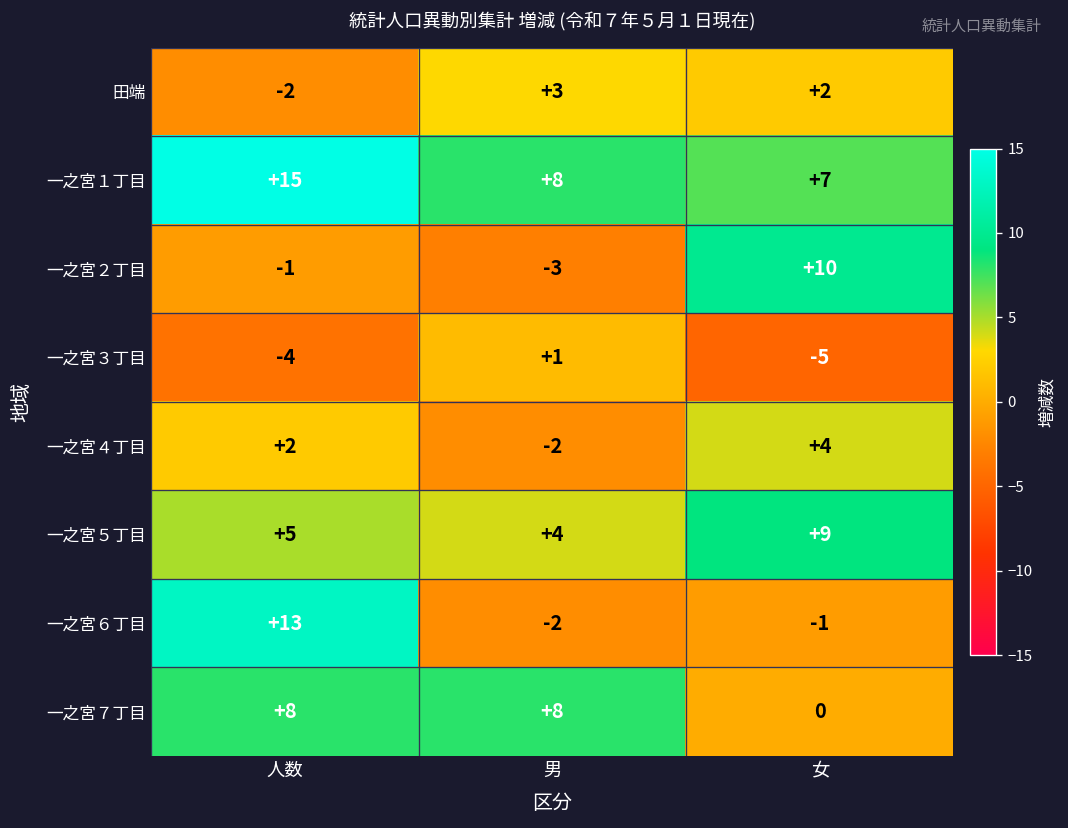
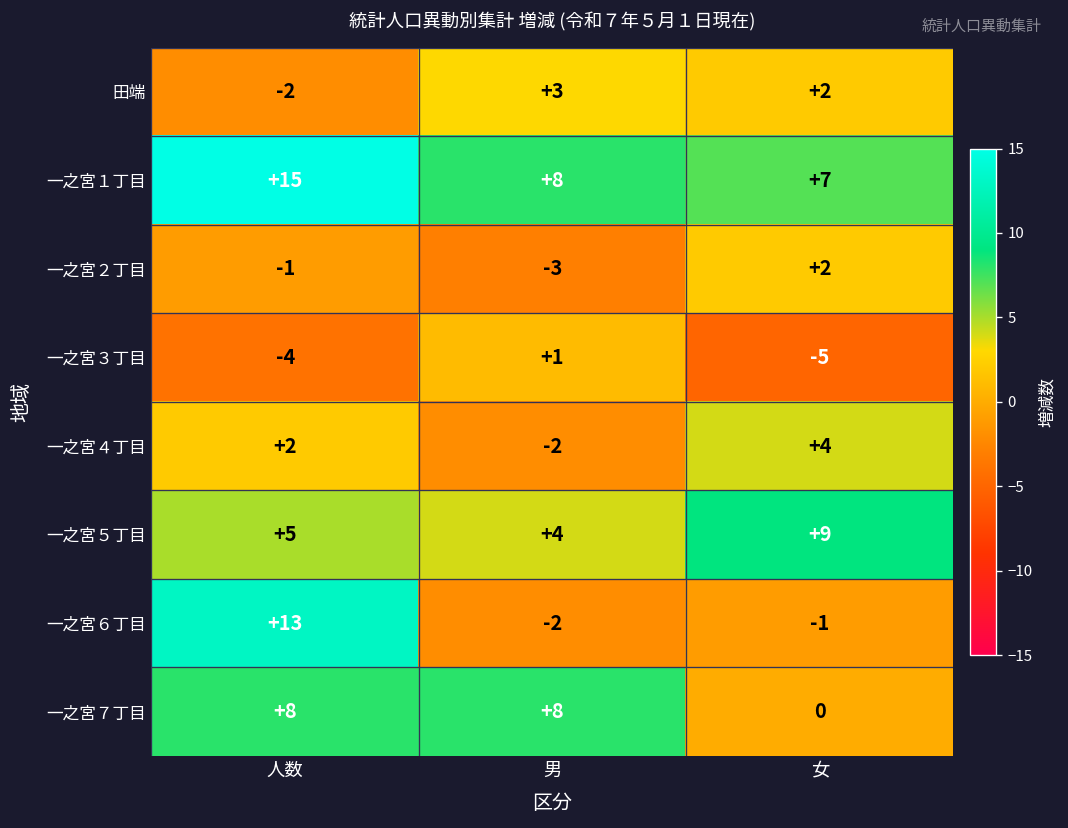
  {
    "田端": {
      "人数": "-2",
      "男": "+3",
      "女": "+2"
    },
    "一之宮１丁目": {
      "人数": "+15",
      "男": "+8",
      "女": "+7"
    },
    "一之宮２丁目": {
      "人数": "-1",
      "男": "-3",
-     "女": "+10"
+     "女": "+2"
    },
    "一之宮３丁目": {
      "人数": "-4",
      "男": "+1",
      "女": "-5"
    },
    "一之宮４丁目": {
      "人数": "+2",
      "男": "-2",
      "女": "+4"
    },
    "一之宮５丁目": {
      "人数": "+5",
      "男": "+4",
      "女": "+9"
    },
    "一之宮６丁目": {
      "人数": "+13",
      "男": "-2",
      "女": "-1"
    },
    "一之宮７丁目": {
      "人数": "+8",
      "男": "+8",
      "女": "0"
    }
  }
